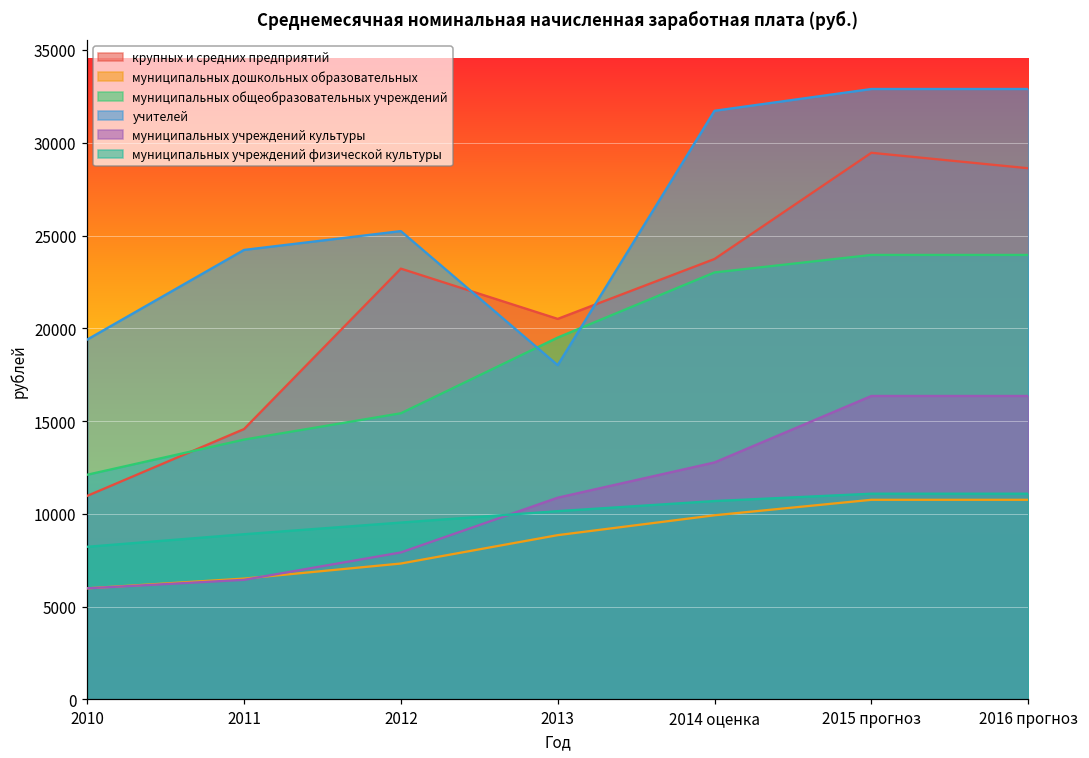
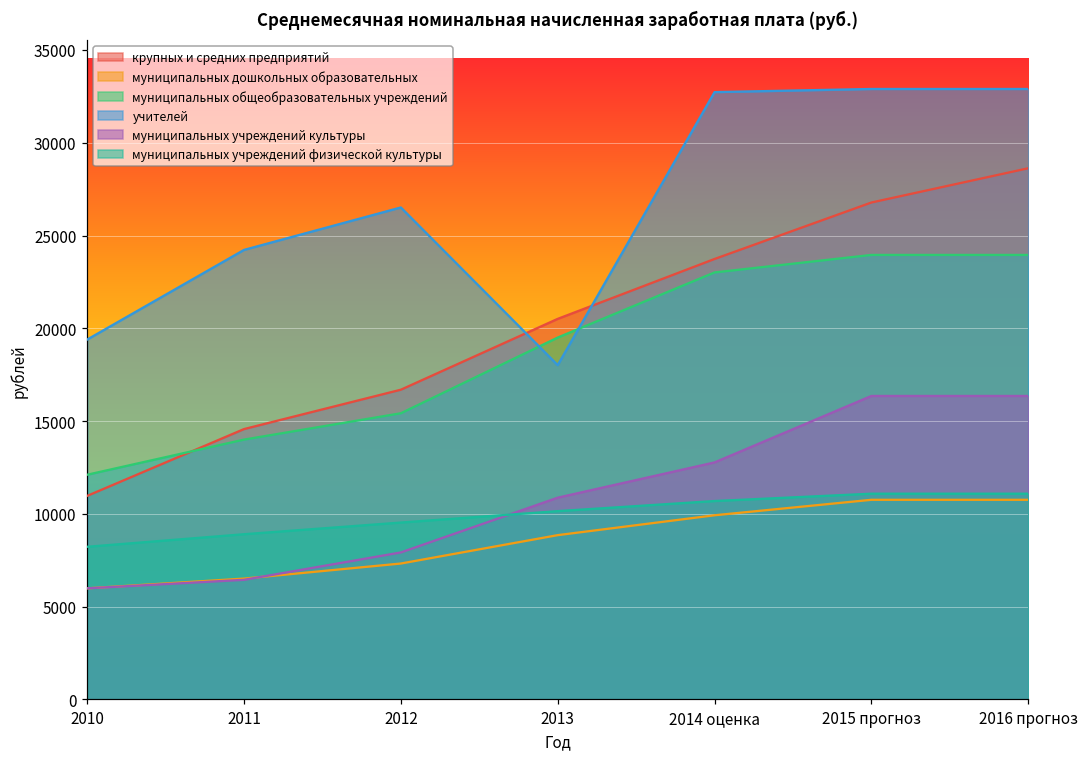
  {
    "крупных и средних предприятий": {
      "2010": 11000,
      "2011": 14600,
-     "2012": 23200,
+     "2012": 16700,
      "2013": 20500,
      "2014 оценка": 23700,
-     "2015 прогноз": 29500,
+     "2015 прогноз": 26800,
      "2016 прогноз": 28600
    },
    "муниципальных дошкольных образовательных": {
      "2012": 7300,
      "2013": 8900,
      "2014 оценка": 9900,
      "2015 прогноз": 10800,
      "2016 прогноз": 10800
    },
    "учителей": {
      "2010": 19400,
      "2011": 24200,
-     "2012": 25200,
+     "2012": 26500,
      "2013": 18000,
-     "2014 оценка": 31700,
+     "2014 оценка": 32700,
      "2015 прогноз": 32900,
      "2016 прогноз": 32900
    },
    "муниципальных учреждений культуры": {
      "2012": 7900,
      "2013": 10900,
      "2014 оценка": 12800,
      "2015 прогноз": 16400,
      "2016 прогноз": 16400
    }
  }
